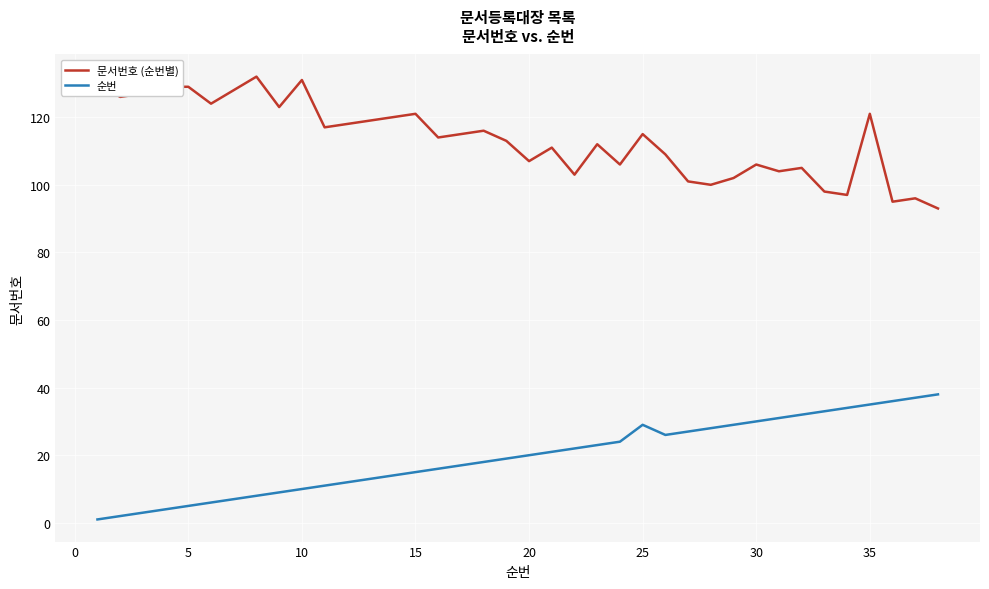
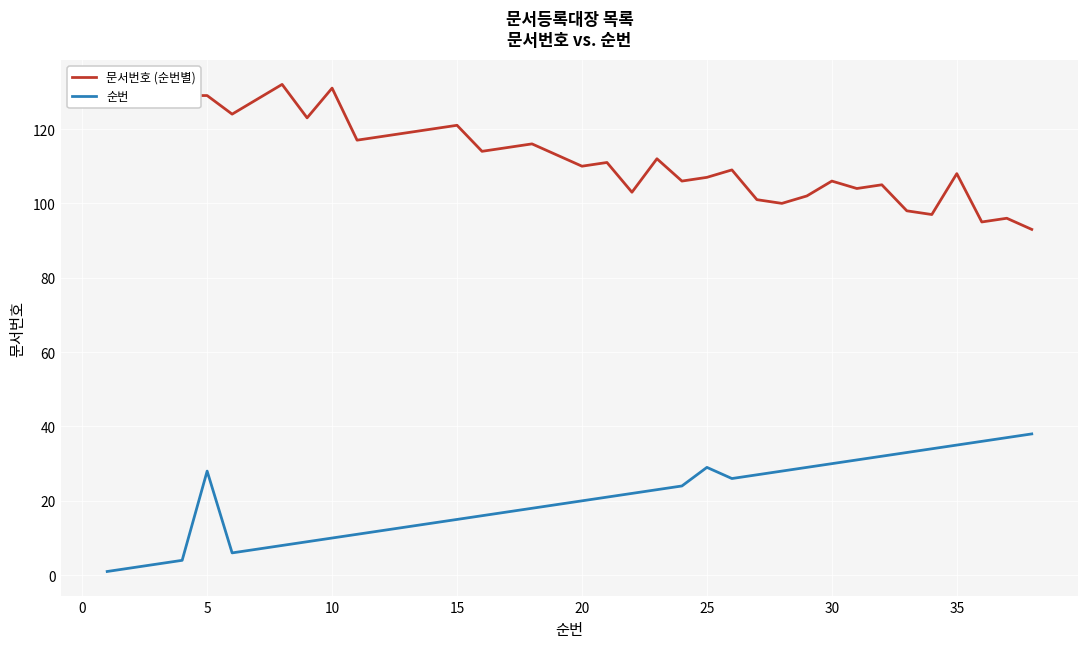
  {
    "문서번호 (순번별)": {
      "5": 129,
      "10": 131,
      "15": 121,
-     "20": 107,
-     "25": 115,
+     "20": 110,
+     "25": 107,
      "30": 106,
-     "35": 121
+     "35": 108
    },
    "순번": {
-     "5": 5,
+     "5": 28,
      "10": 10,
      "15": 15,
      "20": 20,
      "25": 29,
      "30": 30,
      "35": 35
    }
  }
